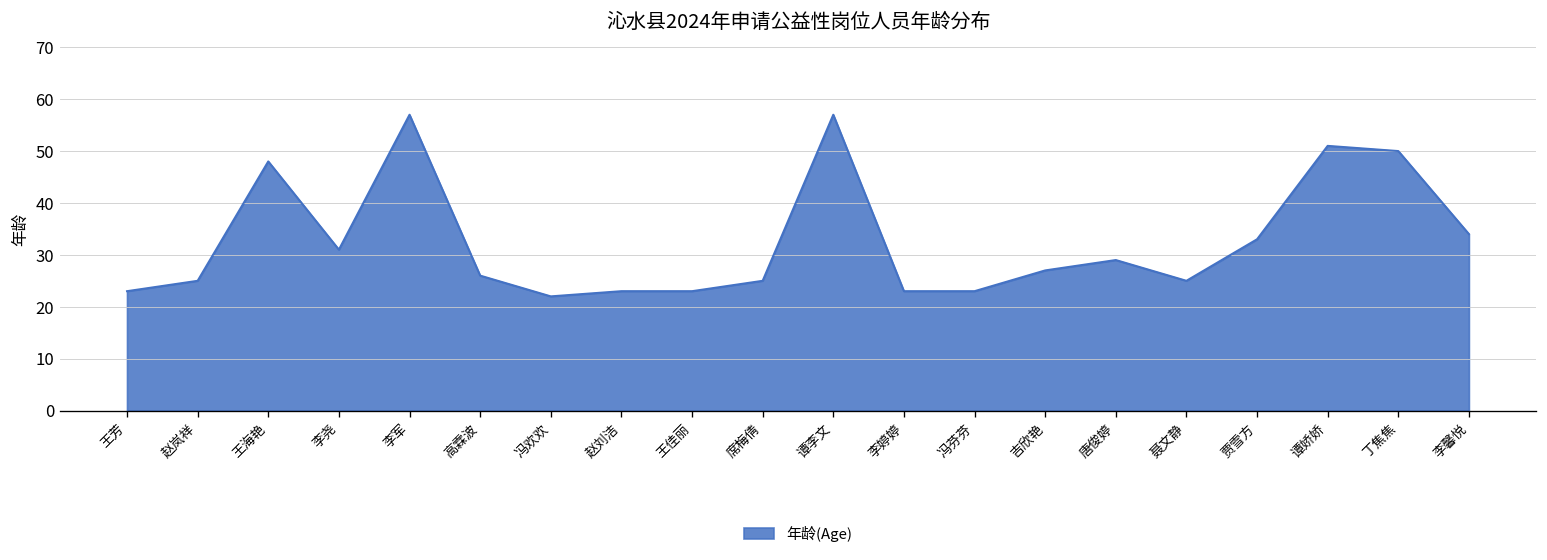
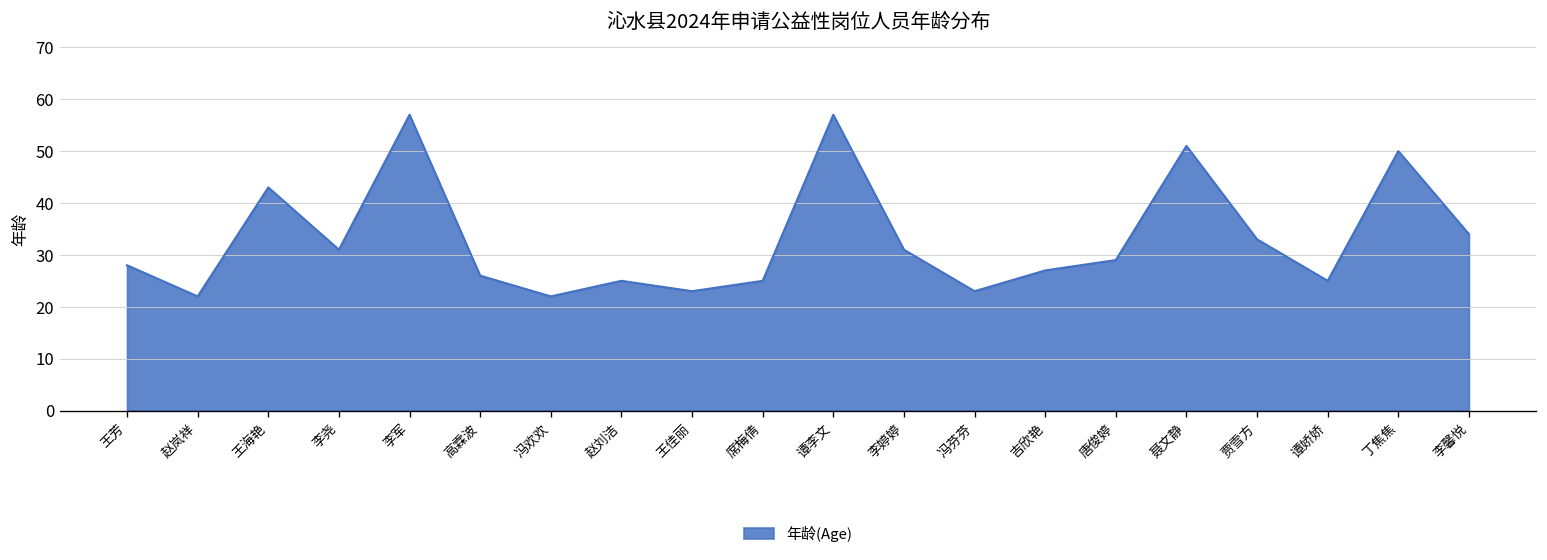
  {
-   "王芳": 23,
-   "赵岚祥": 25,
-   "王海艳": 48,
+   "王芳": 28,
+   "赵岚祥": 22,
+   "王海艳": 43,
    "李尧": 31,
    "李军": 57,
    "高霖波": 26,
    "冯欢欢": 22,
-   "赵刘洁": 23,
+   "赵刘洁": 25,
    "王佳丽": 23,
    "席梅倩": 25,
    "谭李文": 57,
-   "李婷婷": 23,
+   "李婷婷": 31,
    "冯芬芬": 23,
    "吉欣艳": 27,
    "唐俊婷": 29,
-   "聂文静": 25,
+   "聂文静": 51,
    "贾雪方": 33,
-   "谭娇娇": 51,
+   "谭娇娇": 25,
    "丁焦焦": 50,
    "李馨悦": 34
  }
